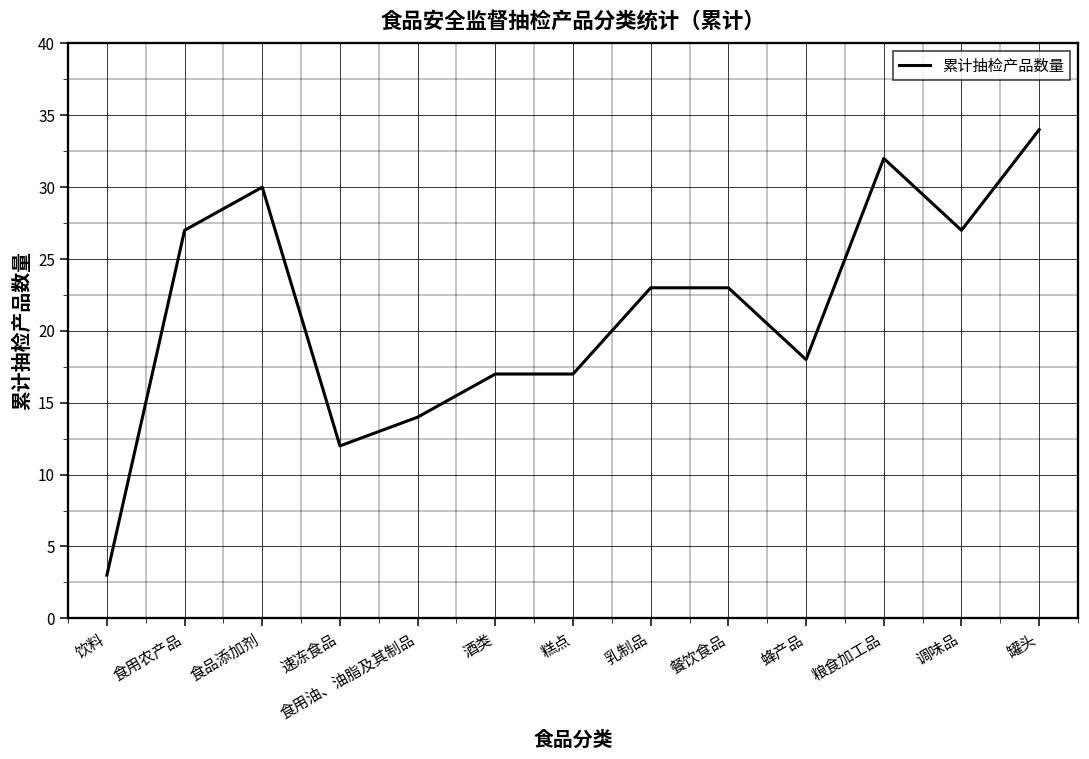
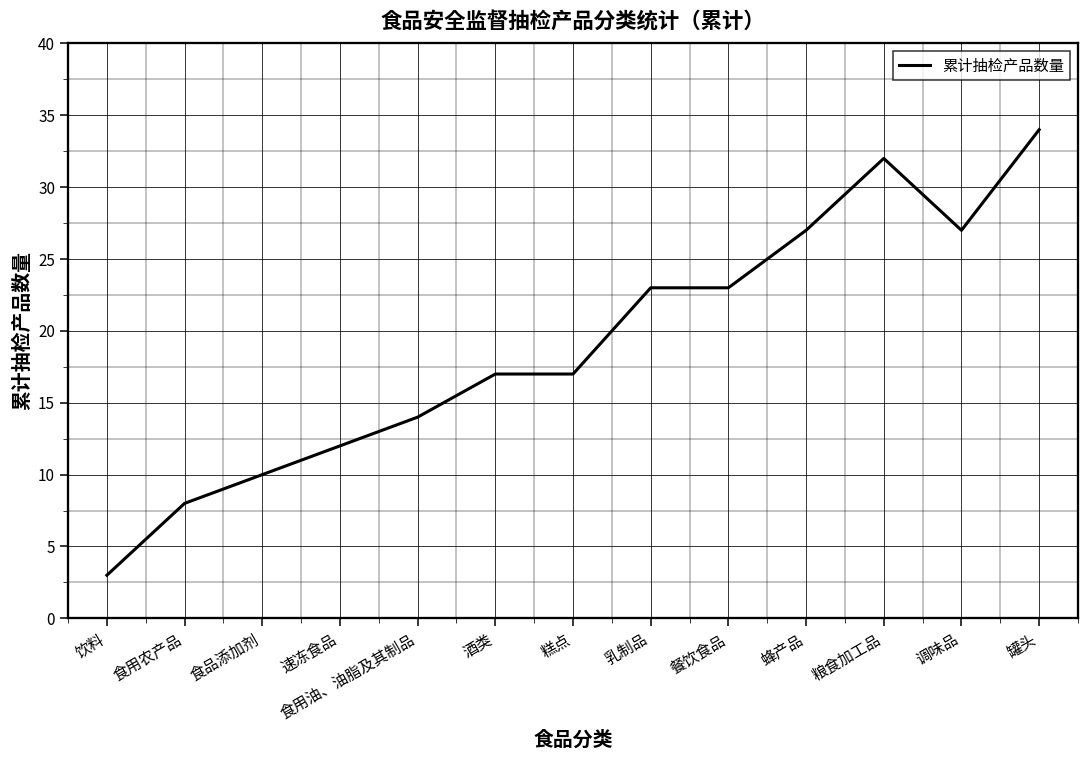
  {
    "饮料": 3,
-   "食用农产品": 27,
-   "食品添加剂": 30,
+   "食用农产品": 8,
+   "食品添加剂": 10,
    "速冻食品": 12,
    "食用油、油脂及其制品": 14,
    "酒类": 17,
    "糕点": 17,
    "乳制品": 23,
    "餐饮食品": 23,
-   "蜂产品": 18,
+   "蜂产品": 27,
    "粮食加工品": 32,
    "调味品": 27,
    "罐头": 34
  }
